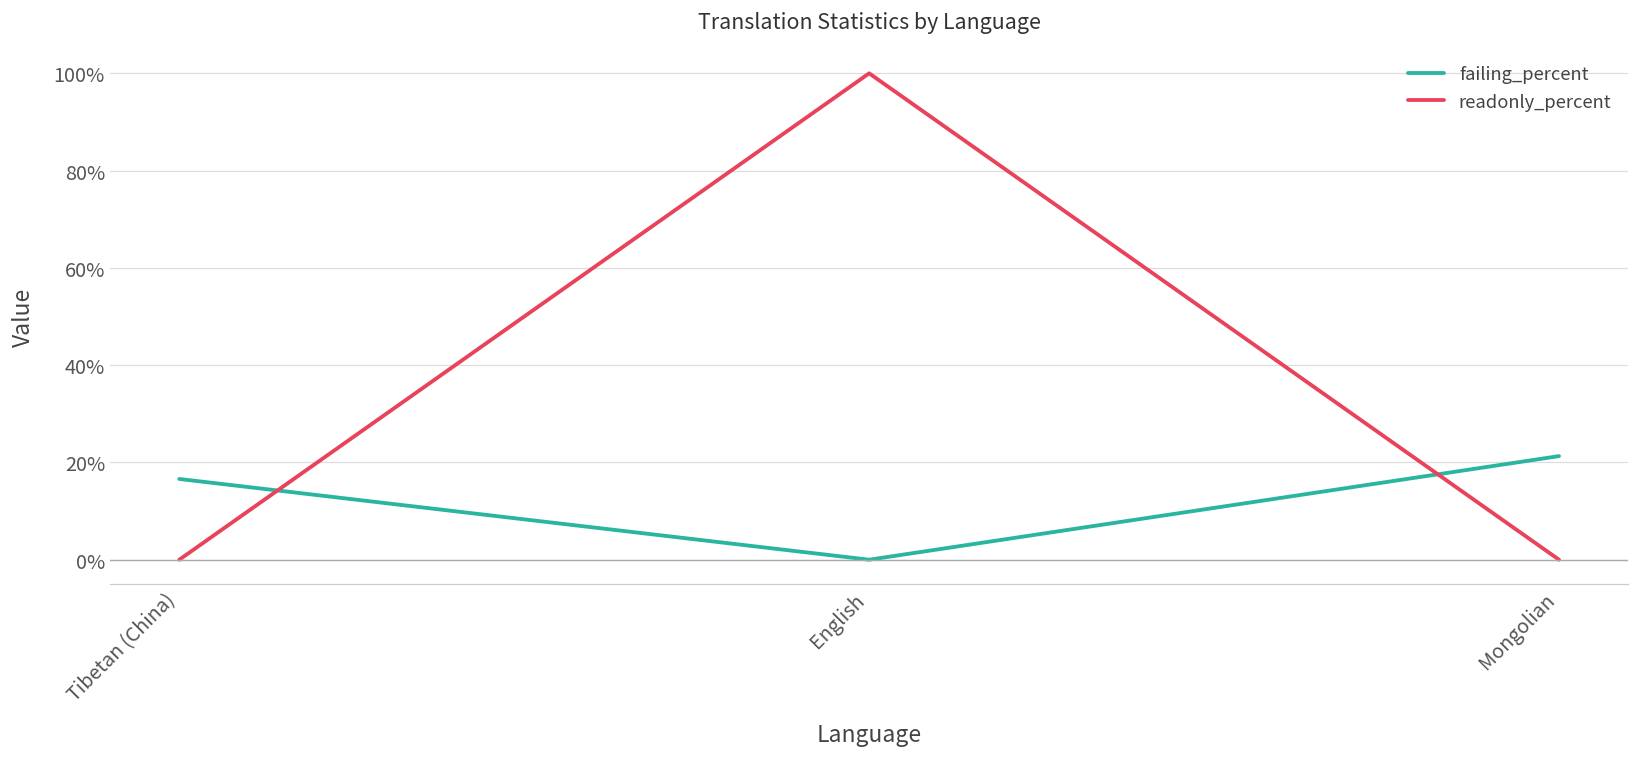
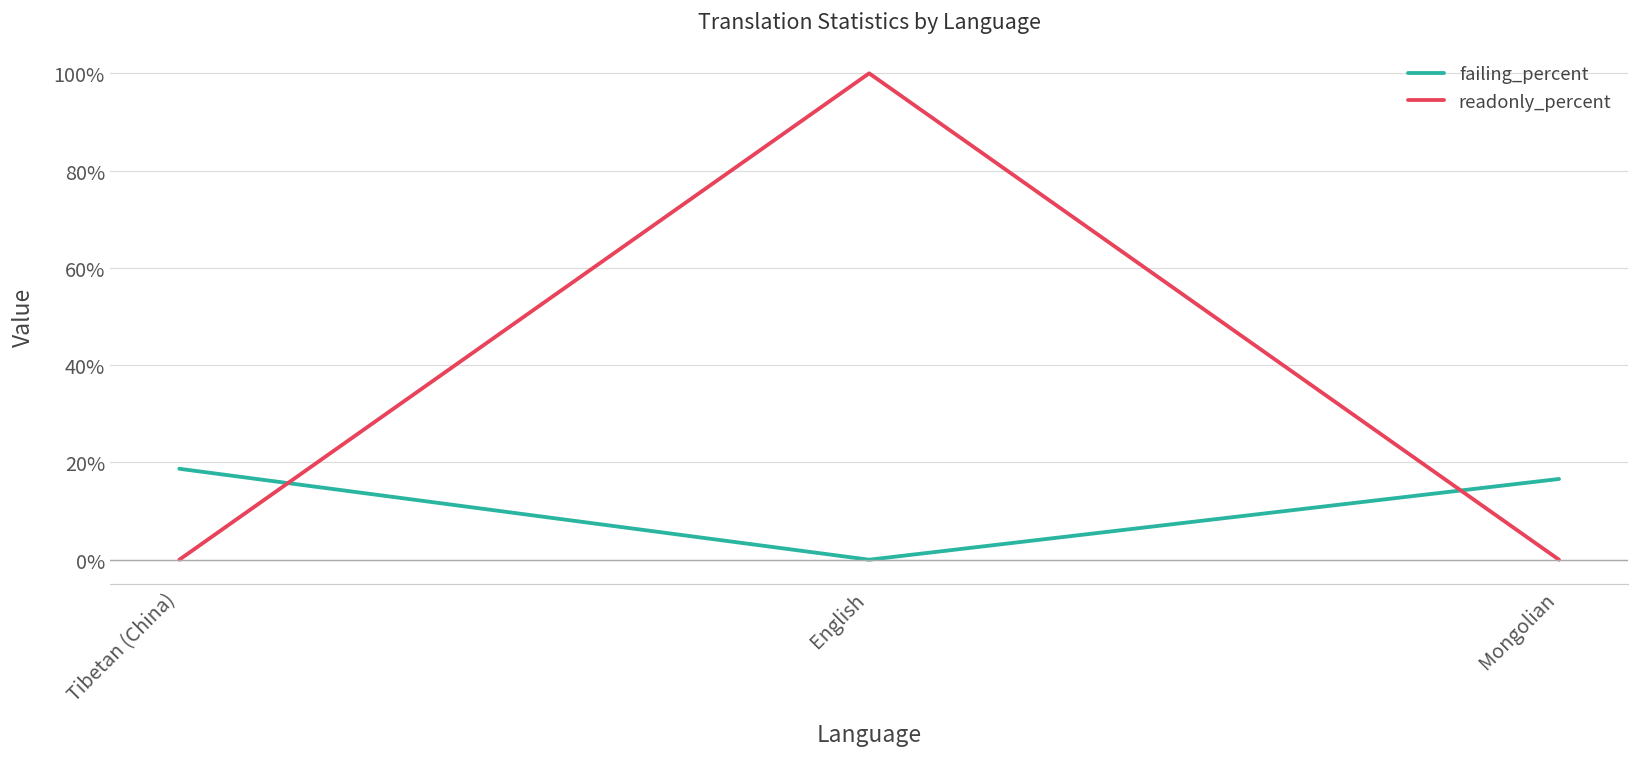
  {
    "failing_percent": {
-     "Tibetan (China)": "17%",
+     "Tibetan (China)": "19%",
      "English": "0%",
-     "Mongolian": "21%"
+     "Mongolian": "17%"
    },
    "readonly_percent": {
      "Tibetan (China)": "0%",
      "English": "100%",
      "Mongolian": "0%"
    }
  }
